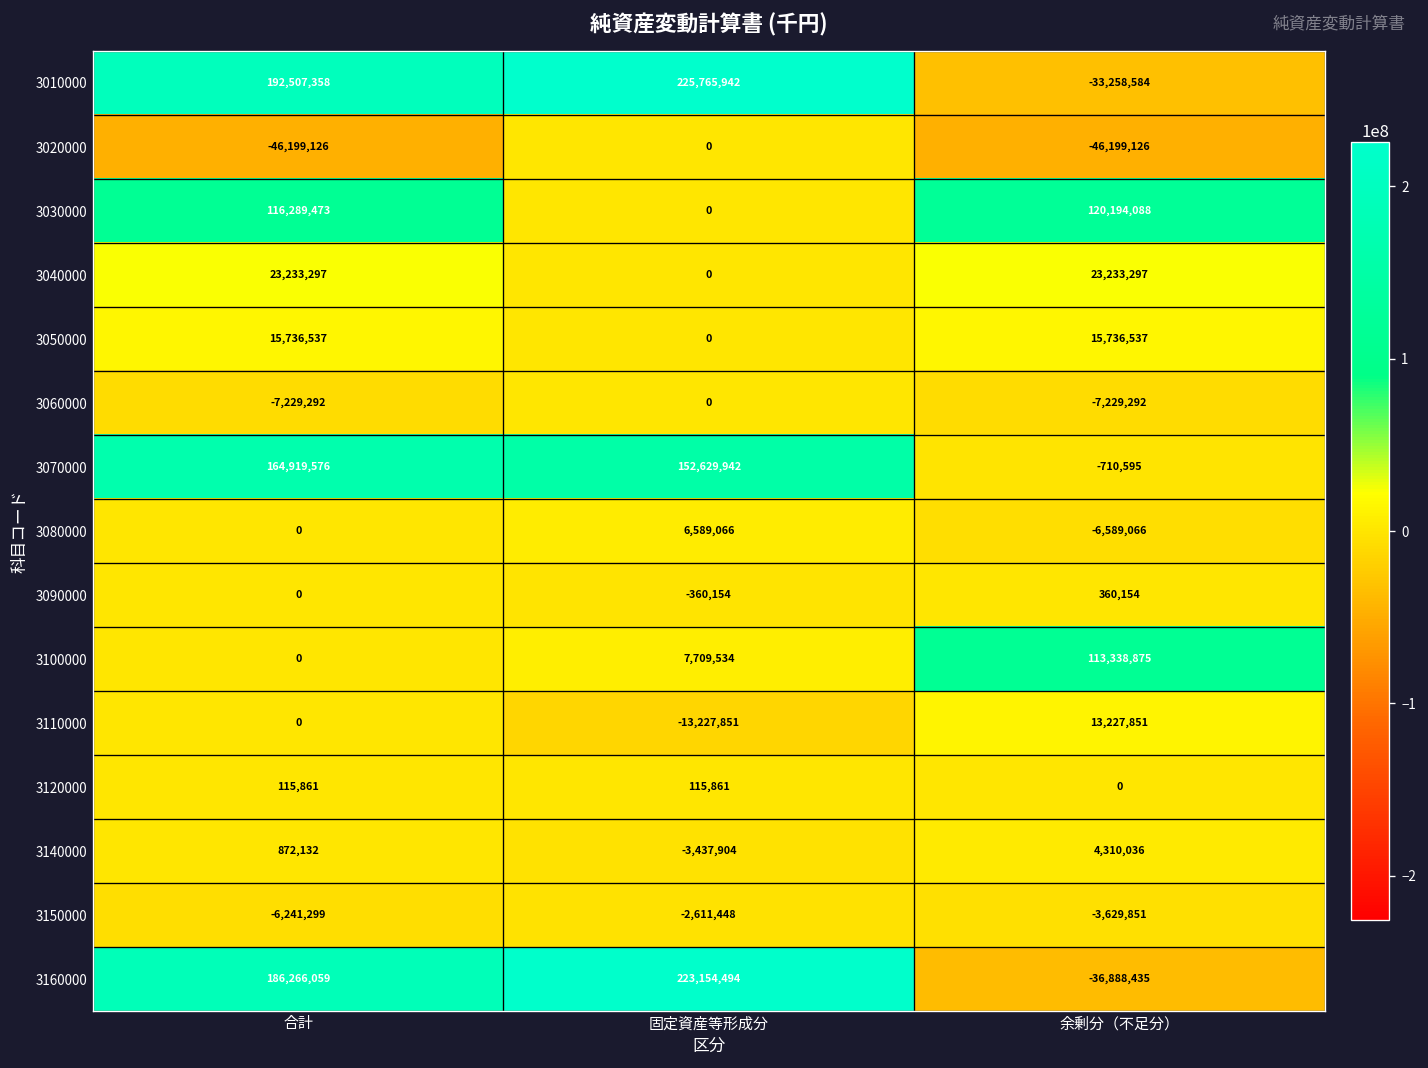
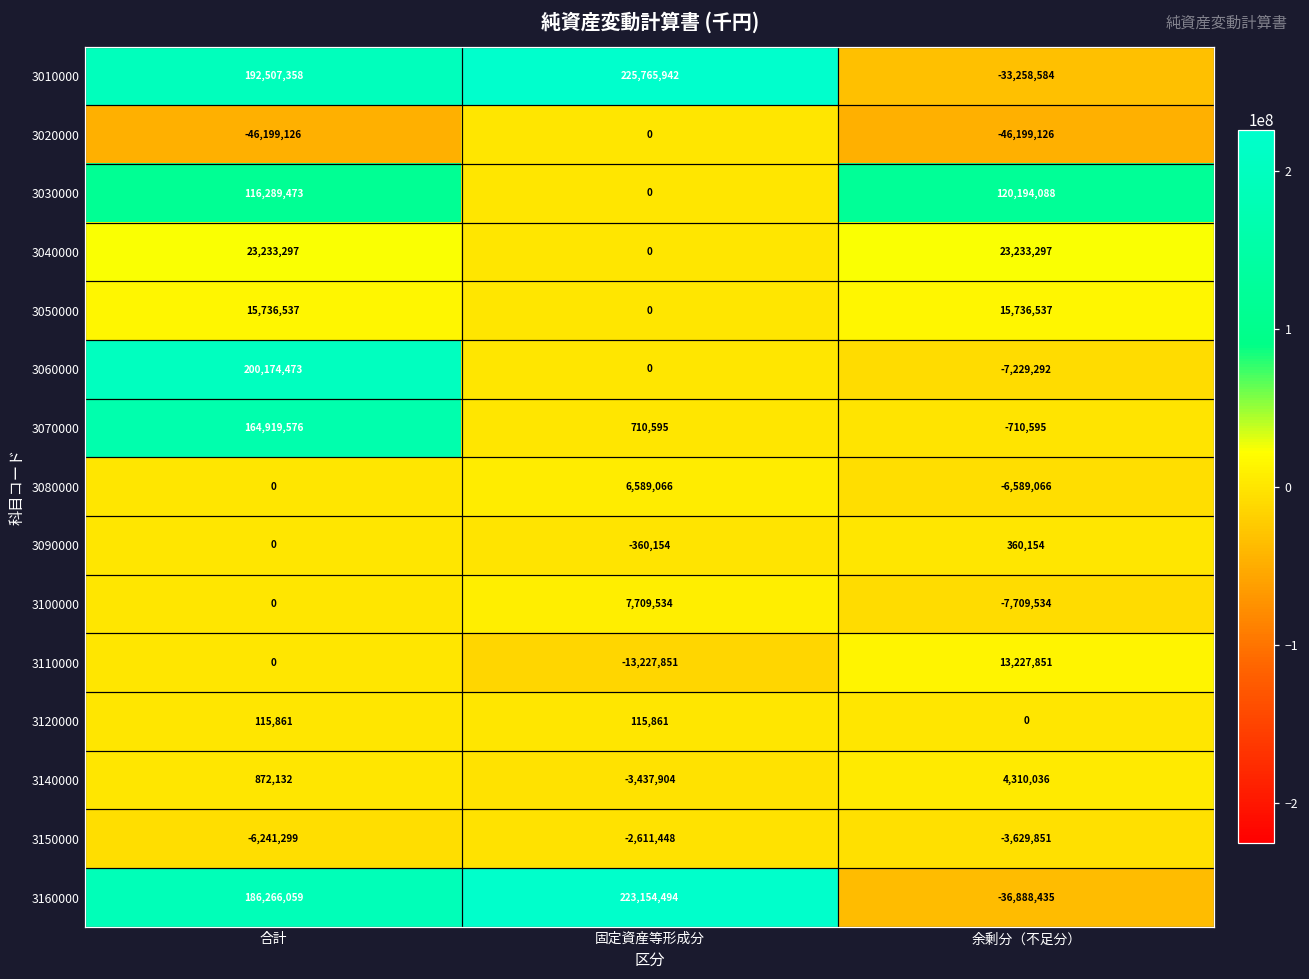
  {
    "3010000": {
      "合計": "192,507,358",
      "固定資産等形成分": "225,765,942",
      "余剰分（不足分）": "-33,258,584"
    },
    "3020000": {
      "合計": "-46,199,126",
      "固定資産等形成分": "0",
      "余剰分（不足分）": "-46,199,126"
    },
    "3030000": {
      "合計": "116,289,473",
      "固定資産等形成分": "0",
      "余剰分（不足分）": "120,194,088"
    },
    "3040000": {
      "合計": "23,233,297",
      "固定資産等形成分": "0",
      "余剰分（不足分）": "23,233,297"
    },
    "3050000": {
      "合計": "15,736,537",
      "固定資産等形成分": "0",
      "余剰分（不足分）": "15,736,537"
    },
    "3060000": {
-     "合計": "-7,229,292",
+     "合計": "200,174,473",
      "固定資産等形成分": "0",
      "余剰分（不足分）": "-7,229,292"
    },
    "3070000": {
      "合計": "164,919,576",
-     "固定資産等形成分": "152,629,942",
+     "固定資産等形成分": "710,595",
      "余剰分（不足分）": "-710,595"
    },
    "3080000": {
      "合計": "0",
      "固定資産等形成分": "6,589,066",
      "余剰分（不足分）": "-6,589,066"
    },
    "3090000": {
      "合計": "0",
      "固定資産等形成分": "-360,154",
      "余剰分（不足分）": "360,154"
    },
    "3100000": {
      "合計": "0",
      "固定資産等形成分": "7,709,534",
-     "余剰分（不足分）": "113,338,875"
+     "余剰分（不足分）": "-7,709,534"
    },
    "3110000": {
      "合計": "0",
      "固定資産等形成分": "-13,227,851",
      "余剰分（不足分）": "13,227,851"
    },
    "3120000": {
      "合計": "115,861",
      "固定資産等形成分": "115,861",
      "余剰分（不足分）": "0"
    },
    "3140000": {
      "合計": "872,132",
      "固定資産等形成分": "-3,437,904",
      "余剰分（不足分）": "4,310,036"
    },
    "3150000": {
      "合計": "-6,241,299",
      "固定資産等形成分": "-2,611,448",
      "余剰分（不足分）": "-3,629,851"
    },
    "3160000": {
      "合計": "186,266,059",
      "固定資産等形成分": "223,154,494",
      "余剰分（不足分）": "-36,888,435"
    }
  }
